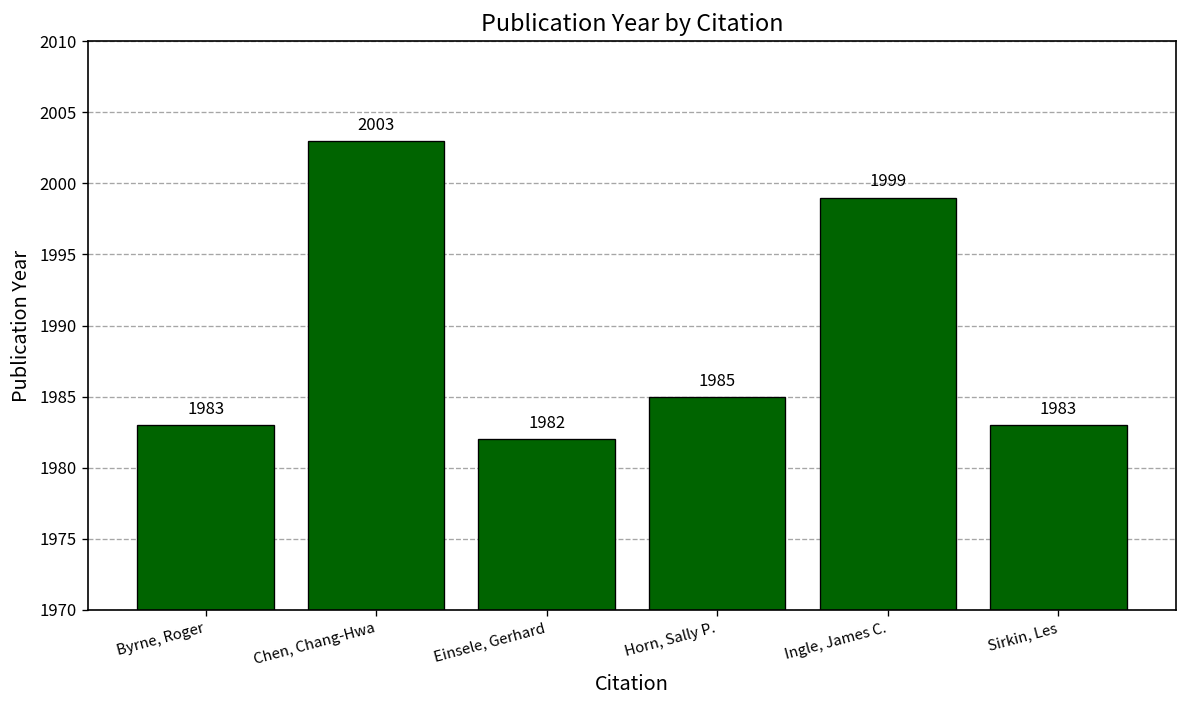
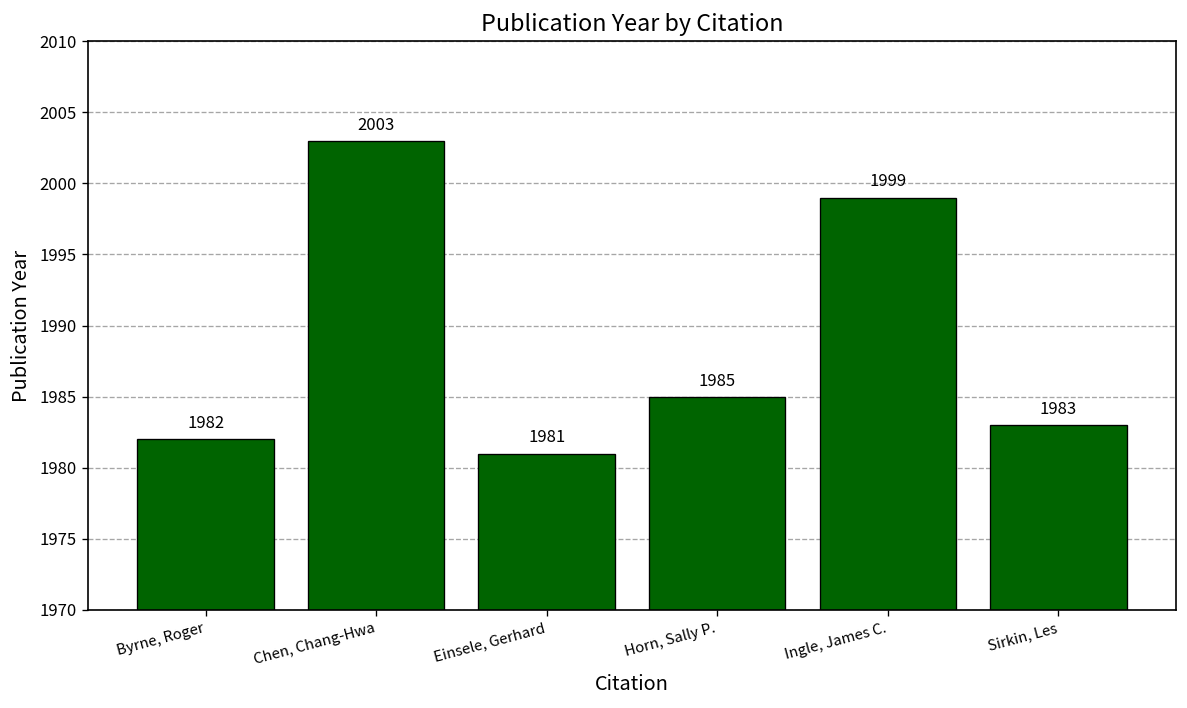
  {
-   "Byrne, Roger": 1983,
+   "Byrne, Roger": 1982,
    "Chen, Chang-Hwa": 2003,
-   "Einsele, Gerhard": 1982,
+   "Einsele, Gerhard": 1981,
    "Horn, Sally P.": 1985,
    "Ingle, James C.": 1999,
    "Sirkin, Les": 1983
  }
